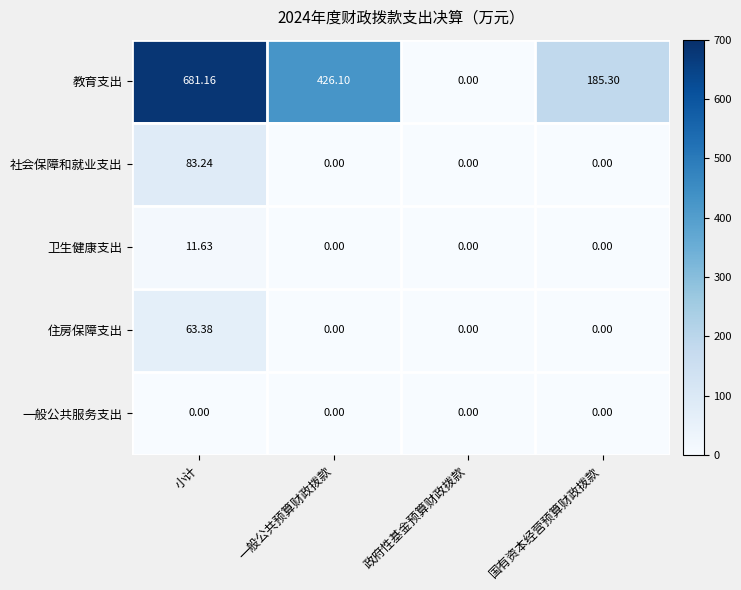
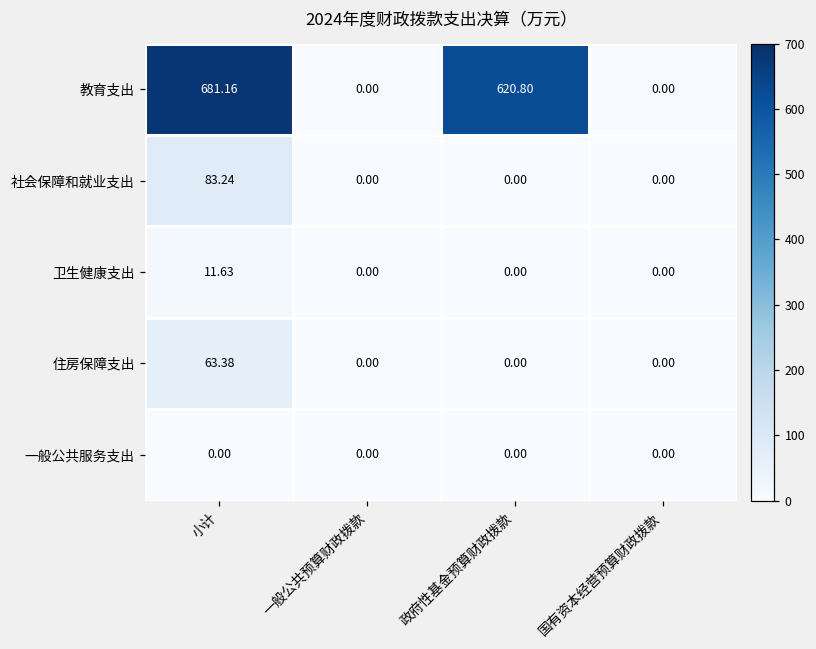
  {
    "教育支出": {
      "小计": 681.16,
-     "一般公共预算财政拨款": 426.10,
-     "政府性基金预算财政拨款": 0.00,
-     "国有资本经营预算财政拨款": 185.30
+     "一般公共预算财政拨款": 0.00,
+     "政府性基金预算财政拨款": 620.80,
+     "国有资本经营预算财政拨款": 0.00
    },
    "社会保障和就业支出": {
      "小计": 83.24,
      "一般公共预算财政拨款": 0.00,
      "政府性基金预算财政拨款": 0.00,
      "国有资本经营预算财政拨款": 0.00
    },
    "卫生健康支出": {
      "小计": 11.63,
      "一般公共预算财政拨款": 0.00,
      "政府性基金预算财政拨款": 0.00,
      "国有资本经营预算财政拨款": 0.00
    },
    "住房保障支出": {
      "小计": 63.38,
      "一般公共预算财政拨款": 0.00,
      "政府性基金预算财政拨款": 0.00,
      "国有资本经营预算财政拨款": 0.00
    },
    "一般公共服务支出": {
      "小计": 0.00,
      "一般公共预算财政拨款": 0.00,
      "政府性基金预算财政拨款": 0.00,
      "国有资本经营预算财政拨款": 0.00
    }
  }
